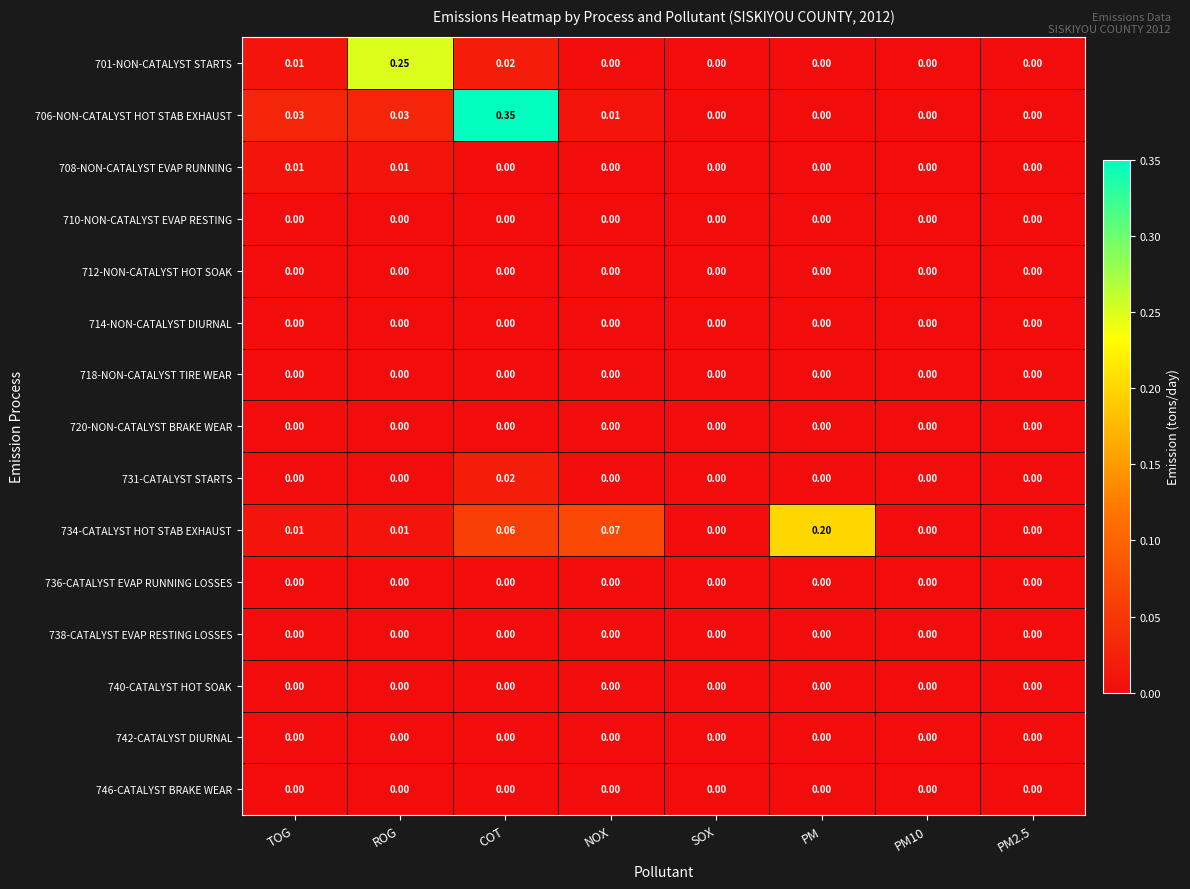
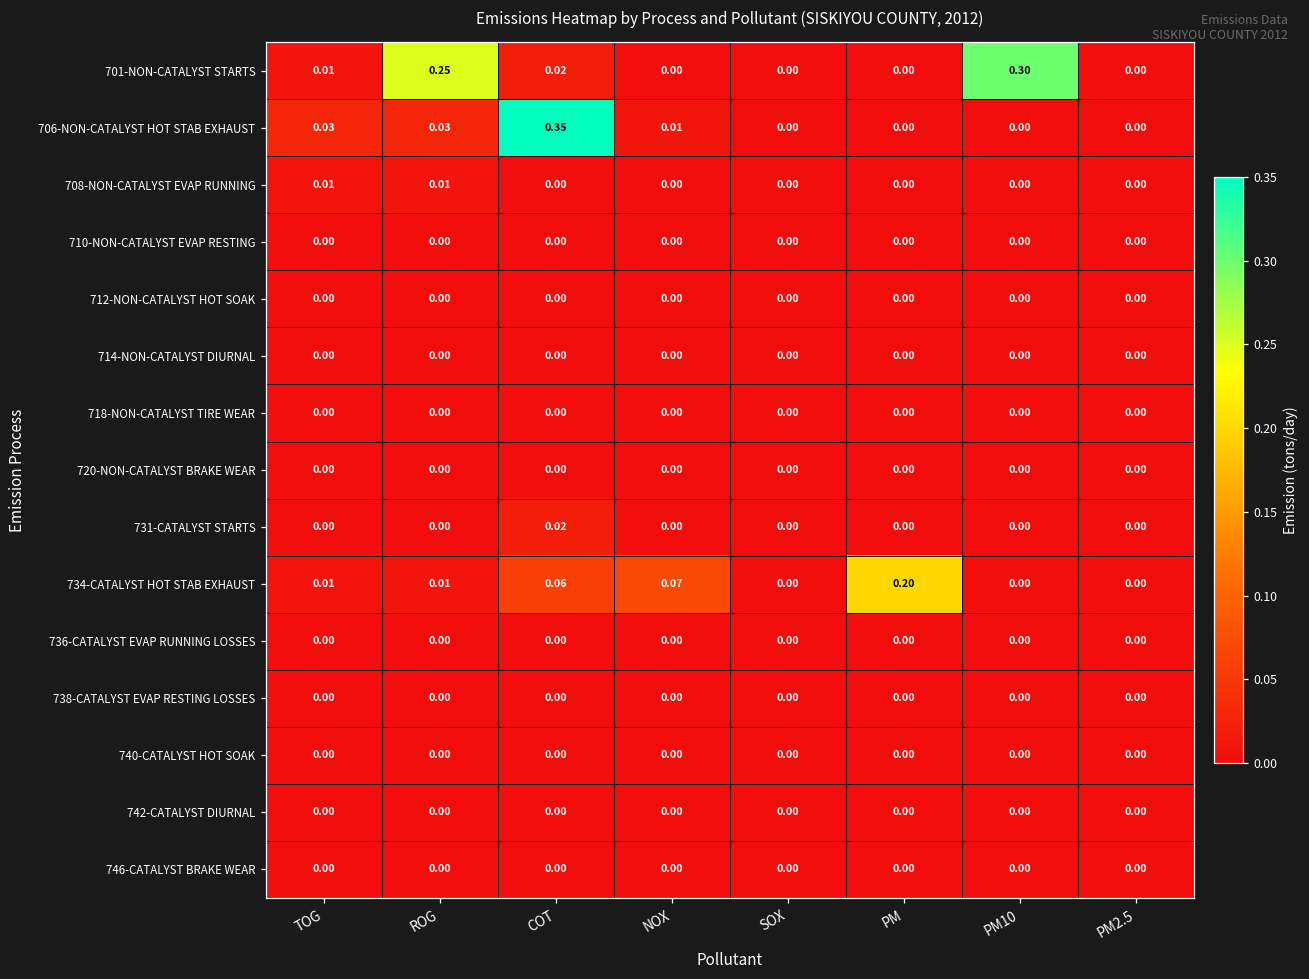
  {
    "701-NON-CATALYST STARTS": {
      "TOG": 0.01,
      "ROG": 0.25,
      "COT": 0.02,
      "NOX": 0.00,
      "SOX": 0.00,
      "PM": 0.00,
-     "PM10": 0.00,
+     "PM10": 0.30,
      "PM2.5": 0.00
    },
    "706-NON-CATALYST HOT STAB EXHAUST": {
      "TOG": 0.03,
      "ROG": 0.03,
      "COT": 0.35,
      "NOX": 0.01,
      "SOX": 0.00,
      "PM": 0.00,
      "PM10": 0.00,
      "PM2.5": 0.00
    },
    "708-NON-CATALYST EVAP RUNNING": {
      "TOG": 0.01,
      "ROG": 0.01,
      "COT": 0.00,
      "NOX": 0.00,
      "SOX": 0.00,
      "PM": 0.00,
      "PM10": 0.00,
      "PM2.5": 0.00
    },
    "710-NON-CATALYST EVAP RESTING": {
      "TOG": 0.00,
      "ROG": 0.00,
      "COT": 0.00,
      "NOX": 0.00,
      "SOX": 0.00,
      "PM": 0.00,
      "PM10": 0.00,
      "PM2.5": 0.00
    },
    "712-NON-CATALYST HOT SOAK": {
      "TOG": 0.00,
      "ROG": 0.00,
      "COT": 0.00,
      "NOX": 0.00,
      "SOX": 0.00,
      "PM": 0.00,
      "PM10": 0.00,
      "PM2.5": 0.00
    },
    "714-NON-CATALYST DIURNAL": {
      "TOG": 0.00,
      "ROG": 0.00,
      "COT": 0.00,
      "NOX": 0.00,
      "SOX": 0.00,
      "PM": 0.00,
      "PM10": 0.00,
      "PM2.5": 0.00
    },
    "718-NON-CATALYST TIRE WEAR": {
      "TOG": 0.00,
      "ROG": 0.00,
      "COT": 0.00,
      "NOX": 0.00,
      "SOX": 0.00,
      "PM": 0.00,
      "PM10": 0.00,
      "PM2.5": 0.00
    },
    "720-NON-CATALYST BRAKE WEAR": {
      "TOG": 0.00,
      "ROG": 0.00,
      "COT": 0.00,
      "NOX": 0.00,
      "SOX": 0.00,
      "PM": 0.00,
      "PM10": 0.00,
      "PM2.5": 0.00
    },
    "731-CATALYST STARTS": {
      "TOG": 0.00,
      "ROG": 0.00,
      "COT": 0.02,
      "NOX": 0.00,
      "SOX": 0.00,
      "PM": 0.00,
      "PM10": 0.00,
      "PM2.5": 0.00
    },
    "734-CATALYST HOT STAB EXHAUST": {
      "TOG": 0.01,
      "ROG": 0.01,
      "COT": 0.06,
      "NOX": 0.07,
      "SOX": 0.00,
      "PM": 0.20,
      "PM10": 0.00,
      "PM2.5": 0.00
    },
    "736-CATALYST EVAP RUNNING LOSSES": {
      "TOG": 0.00,
      "ROG": 0.00,
      "COT": 0.00,
      "NOX": 0.00,
      "SOX": 0.00,
      "PM": 0.00,
      "PM10": 0.00,
      "PM2.5": 0.00
    },
    "738-CATALYST EVAP RESTING LOSSES": {
      "TOG": 0.00,
      "ROG": 0.00,
      "COT": 0.00,
      "NOX": 0.00,
      "SOX": 0.00,
      "PM": 0.00,
      "PM10": 0.00,
      "PM2.5": 0.00
    },
    "740-CATALYST HOT SOAK": {
      "TOG": 0.00,
      "ROG": 0.00,
      "COT": 0.00,
      "NOX": 0.00,
      "SOX": 0.00,
      "PM": 0.00,
      "PM10": 0.00,
      "PM2.5": 0.00
    },
    "742-CATALYST DIURNAL": {
      "TOG": 0.00,
      "ROG": 0.00,
      "COT": 0.00,
      "NOX": 0.00,
      "SOX": 0.00,
      "PM": 0.00,
      "PM10": 0.00,
      "PM2.5": 0.00
    },
    "746-CATALYST BRAKE WEAR": {
      "TOG": 0.00,
      "ROG": 0.00,
      "COT": 0.00,
      "NOX": 0.00,
      "SOX": 0.00,
      "PM": 0.00,
      "PM10": 0.00,
      "PM2.5": 0.00
    }
  }
